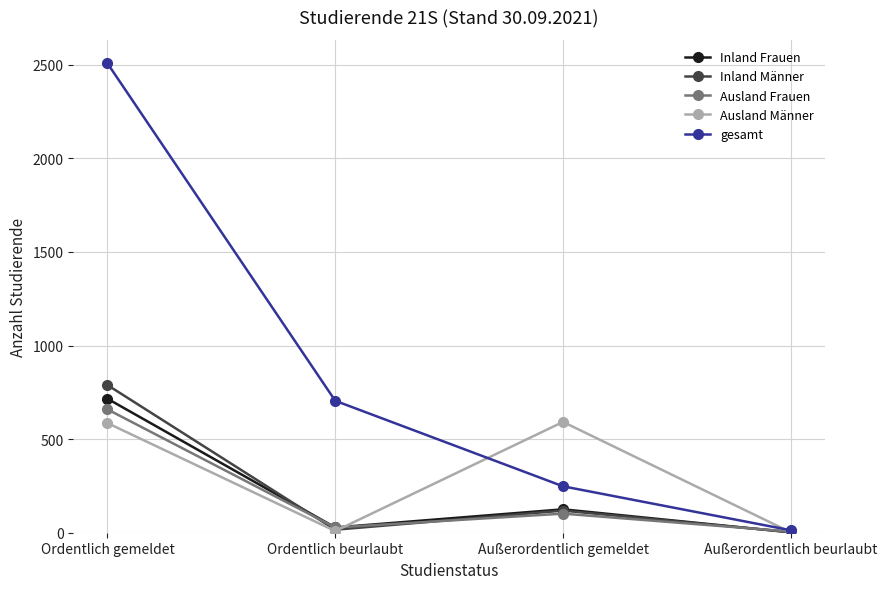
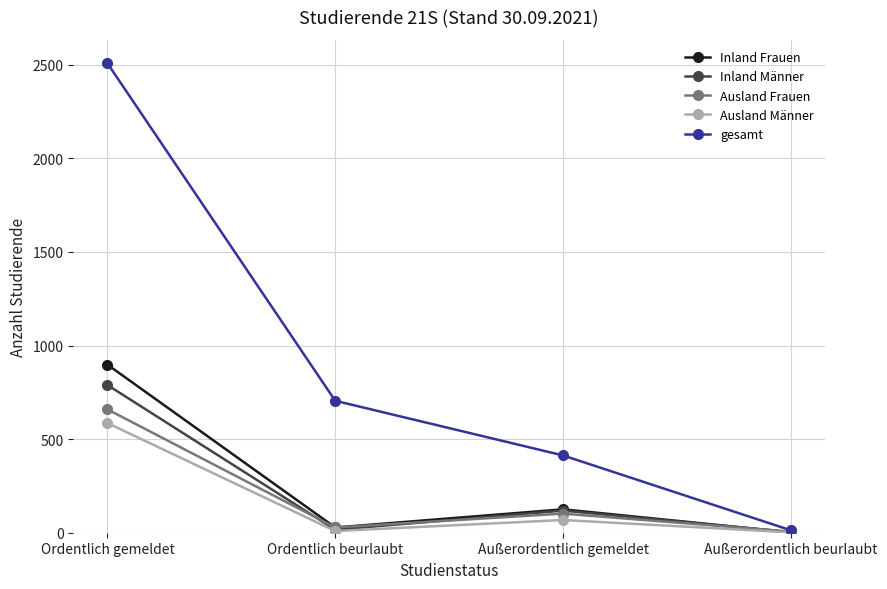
  {
    "Inland Frauen": {
-     "Ordentlich gemeldet": 720
+     "Ordentlich gemeldet": 900
    },
    "Inland Männer": {
      "Ordentlich gemeldet": 790
    },
    "Ausland Frauen": {
      "Ordentlich gemeldet": 660,
      "Außerordentlich gemeldet": 100
    },
    "Ausland Männer": {
      "Ordentlich gemeldet": 590,
-     "Außerordentlich gemeldet": 590
+     "Außerordentlich gemeldet": 70
    },
    "gesamt": {
      "Ordentlich gemeldet": 2510,
      "Ordentlich beurlaubt": 710,
-     "Außerordentlich gemeldet": 250
+     "Außerordentlich gemeldet": 410
    }
  }
